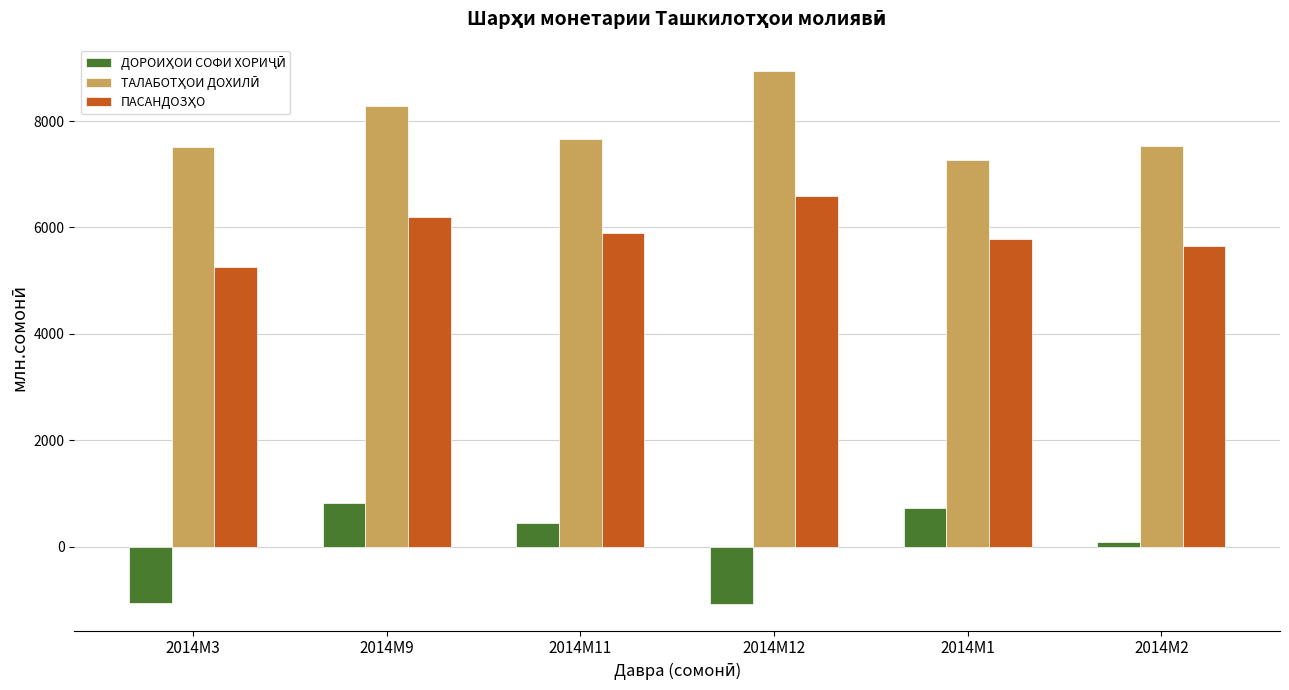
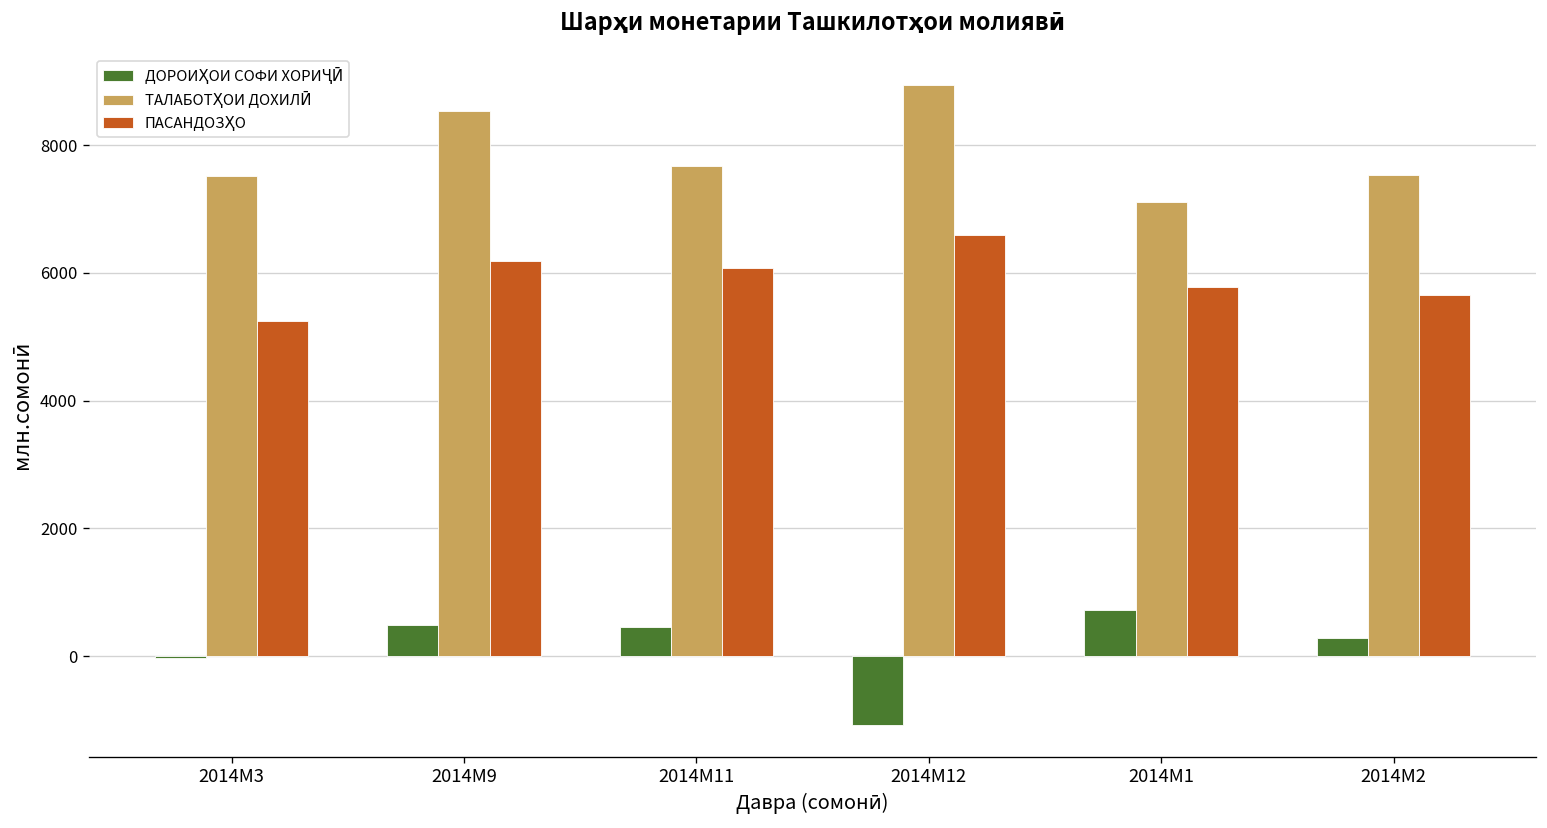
  {
    "ДОРОИҲОИ СОФИ ХОРИҶӢ": {
-     "2014M3": -1100,
-     "2014M9": 800,
+     "2014M3": 0,
+     "2014M9": 500,
      "2014M11": 500,
      "2014M12": -1100,
      "2014M1": 700,
-     "2014M2": 100
+     "2014M2": 300
    },
    "ТАЛАБОТҲОИ ДОХИЛӢ": {
      "2014M3": 7500,
-     "2014M9": 8300,
+     "2014M9": 8500,
      "2014M11": 7700,
      "2014M12": 8900,
-     "2014M1": 7300,
+     "2014M1": 7100,
      "2014M2": 7500
    },
    "ПАСАНДОЗҲО": {
      "2014M3": 5300,
      "2014M9": 6200,
-     "2014M11": 5900,
+     "2014M11": 6100,
      "2014M12": 6600,
      "2014M1": 5800,
      "2014M2": 5600
    }
  }
